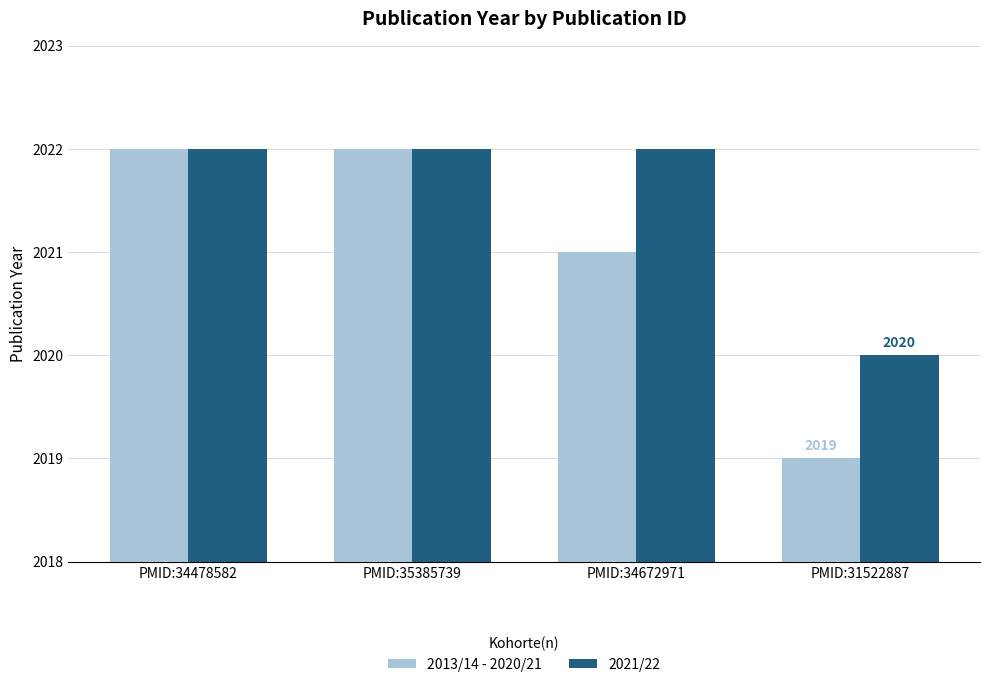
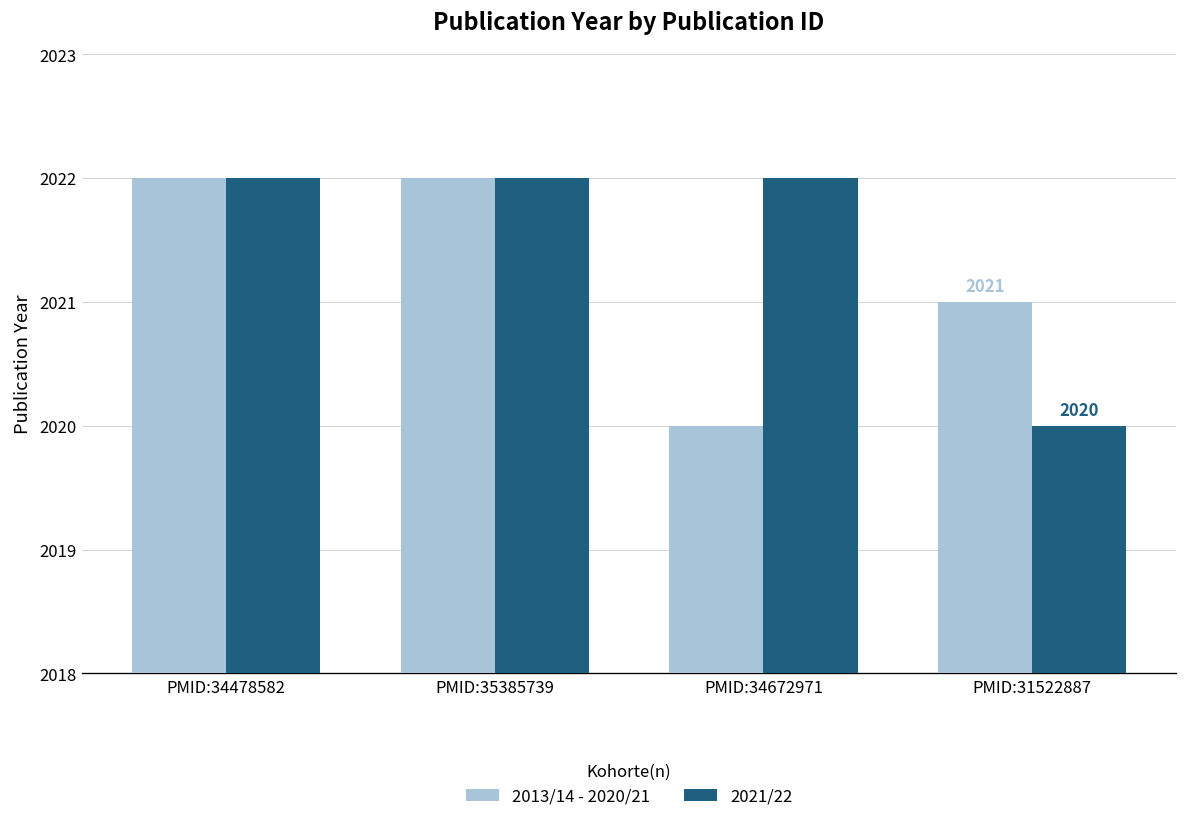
  {
    "2013/14 - 2020/21": {
-     "PMID:34672971": 2021,
-     "PMID:31522887": 2019
+     "PMID:34672971": 2020,
+     "PMID:31522887": 2021
    },
    "2021/22": {
      "PMID:31522887": 2020
    }
  }
